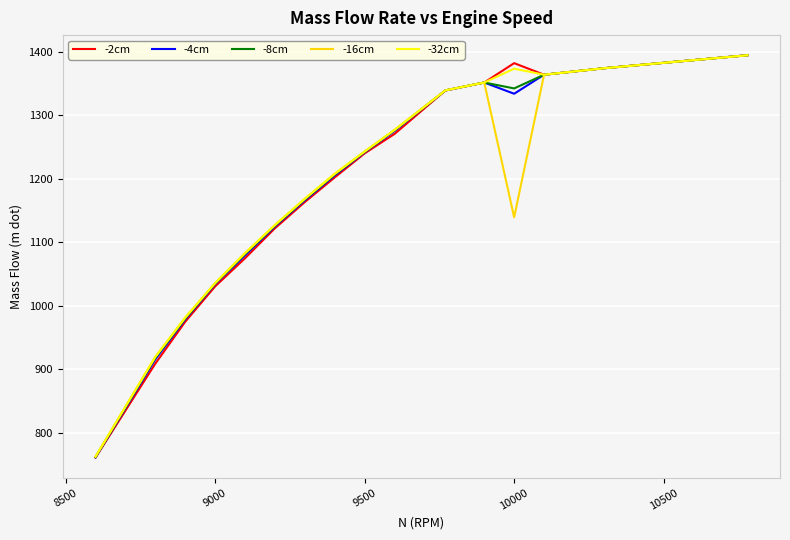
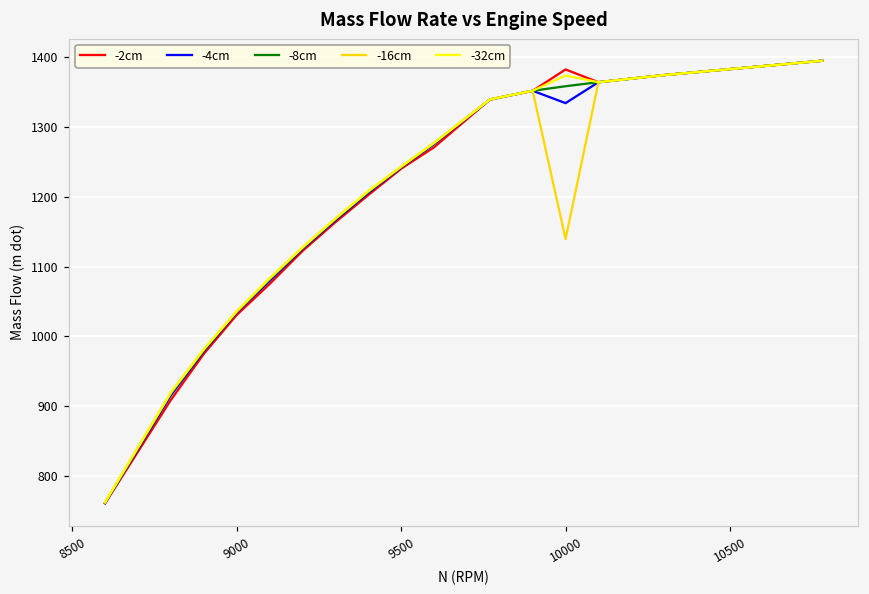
  {
    "-2cm": {
      "10000": 1380
    },
    "-4cm": {
      "10000": 1330
    },
    "-8cm": {
-     "10000": 1340
+     "10000": 1360
    }
  }
